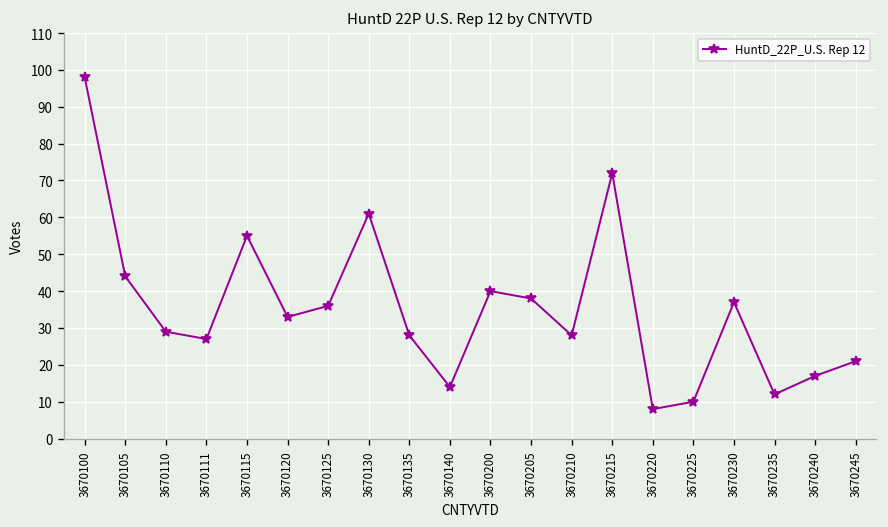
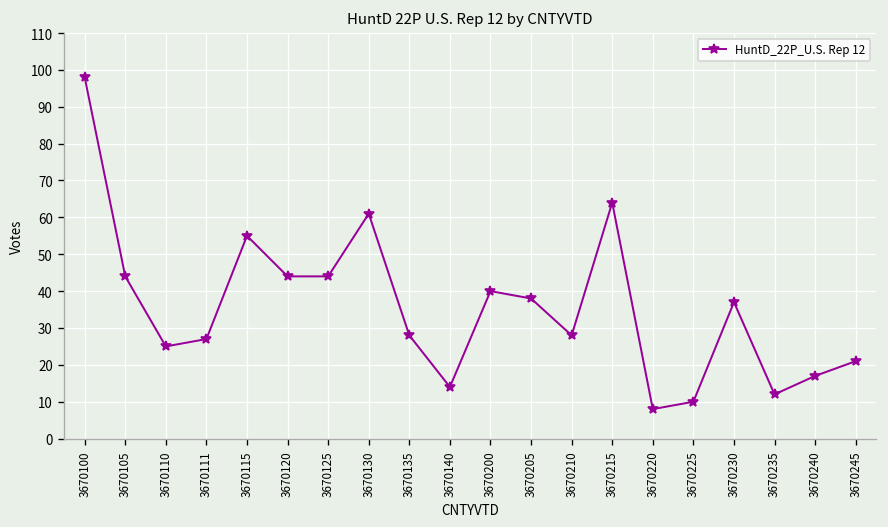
  {
    "3670100": 98,
    "3670105": 44,
-   "3670110": 29,
+   "3670110": 25,
    "3670111": 27,
    "3670115": 55,
-   "3670120": 33,
-   "3670125": 36,
+   "3670120": 44,
+   "3670125": 44,
    "3670130": 61,
    "3670135": 28,
    "3670140": 14,
    "3670200": 40,
    "3670205": 38,
    "3670210": 28,
-   "3670215": 72,
+   "3670215": 64,
    "3670220": 8,
    "3670225": 10,
    "3670230": 37,
    "3670235": 12,
    "3670240": 17,
    "3670245": 21
  }
